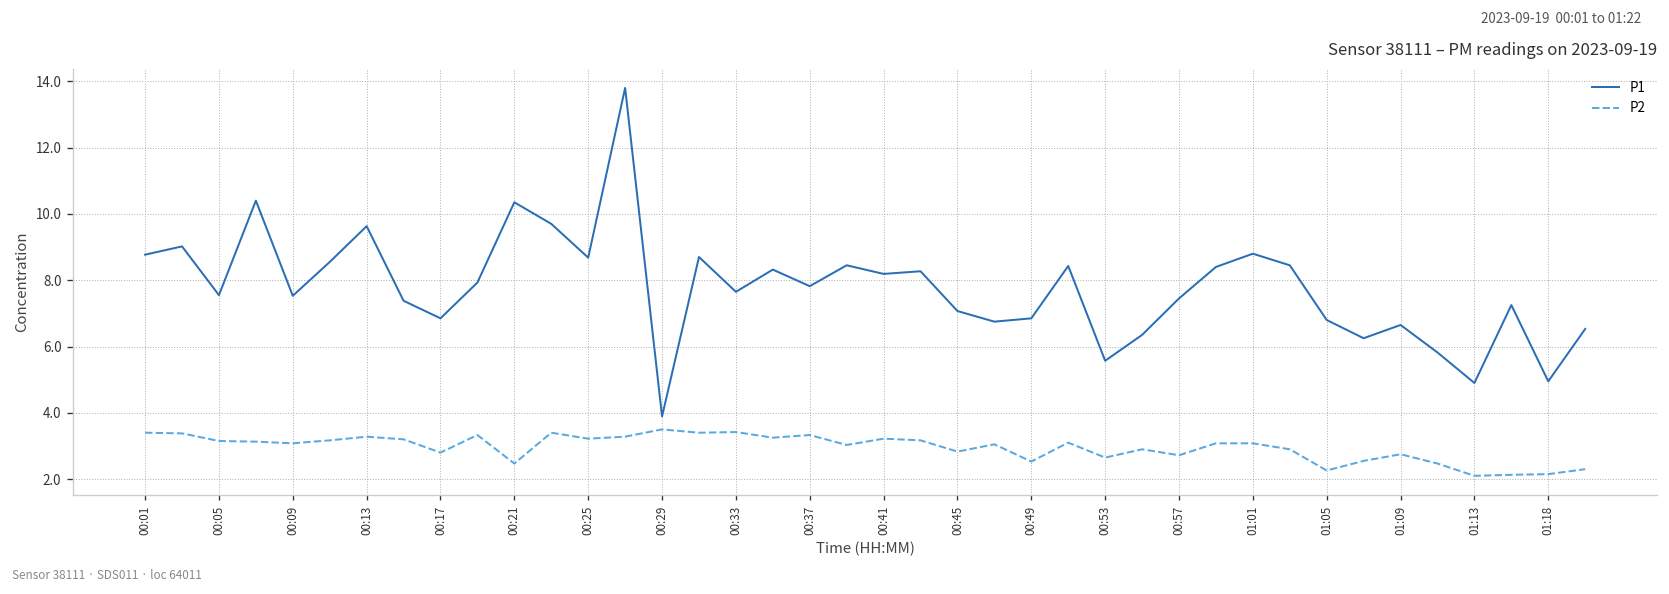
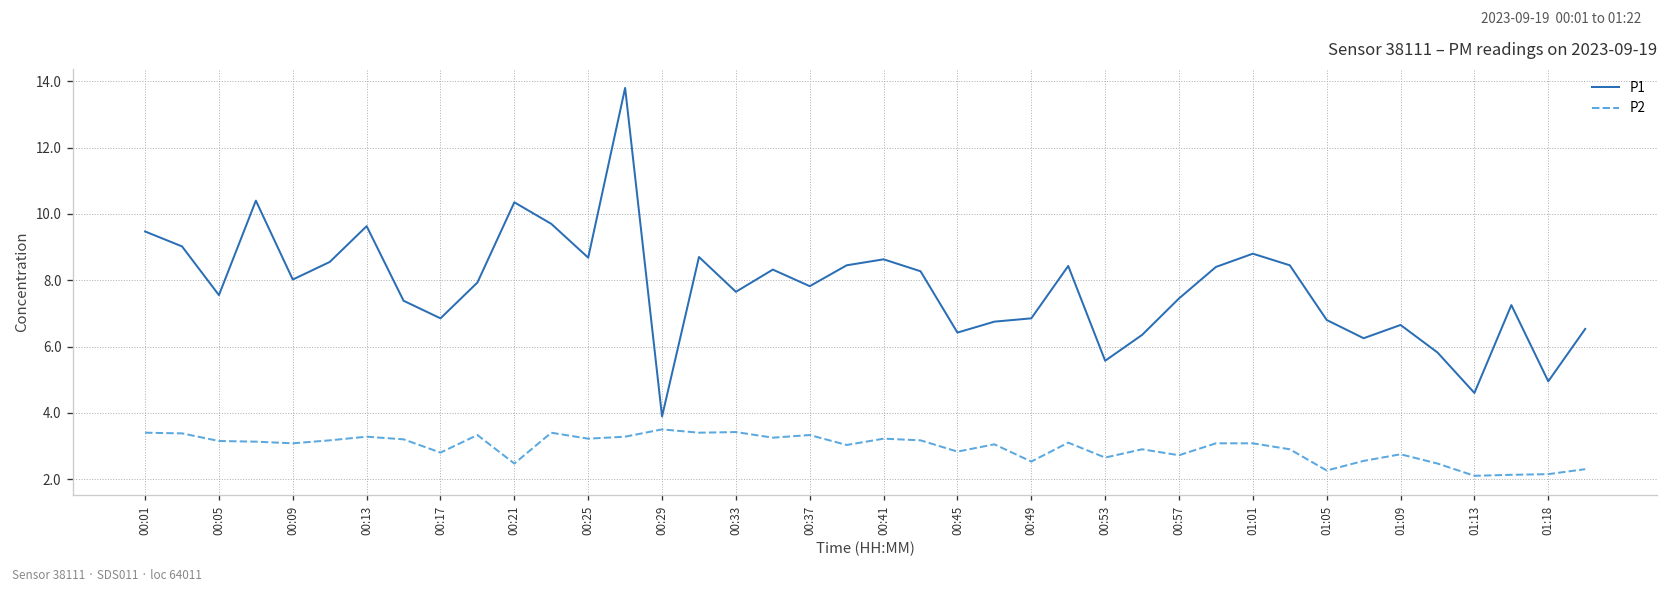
  {
    "P1": {
-     "00:01": 8.8,
+     "00:01": 9.5,
      "00:05": 7.6,
-     "00:09": 7.5,
+     "00:09": 8.0,
      "00:13": 9.6,
      "00:17": 6.9,
      "00:21": 10.4,
      "00:25": 8.7,
      "00:29": 3.9,
      "00:33": 7.7,
      "00:37": 7.8,
-     "00:41": 8.2,
-     "00:45": 7.1,
+     "00:41": 8.6,
+     "00:45": 6.4,
      "00:49": 6.9,
      "00:53": 5.6,
      "00:57": 7.5,
      "01:01": 8.8,
      "01:05": 6.8,
      "01:09": 6.7,
-     "01:13": 4.9,
+     "01:13": 4.6,
      "01:18": 5.0
    },
    "P2": {
      "00:01": 3.4,
      "00:05": 3.2,
      "00:09": 3.1,
      "00:13": 3.3,
      "00:17": 2.8,
      "00:21": 2.5,
      "00:25": 3.2,
      "00:29": 3.5,
      "00:33": 3.4,
      "00:37": 3.3,
      "00:41": 3.2,
      "00:45": 2.8,
      "00:49": 2.5,
      "00:53": 2.7,
      "00:57": 2.7,
      "01:01": 3.1,
      "01:05": 2.3,
      "01:09": 2.8,
      "01:13": 2.1,
      "01:18": 2.2
    }
  }
